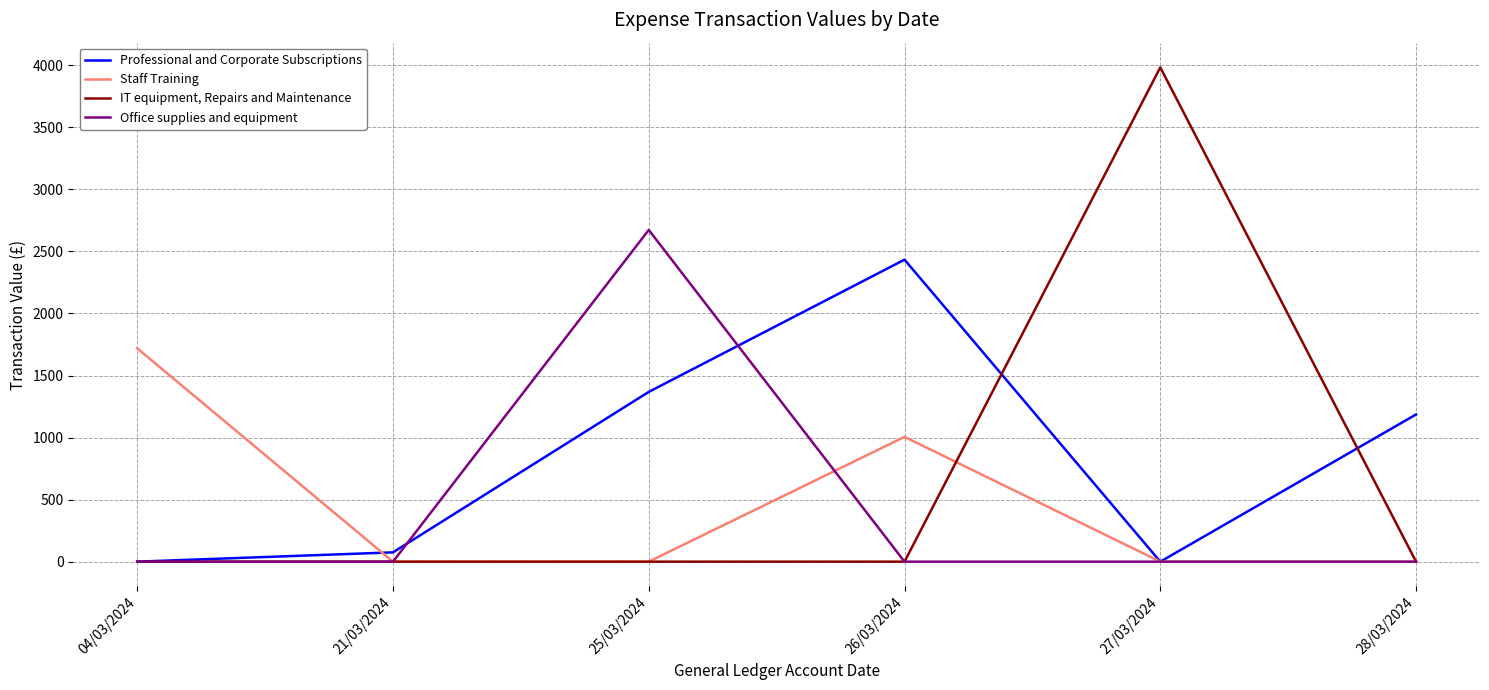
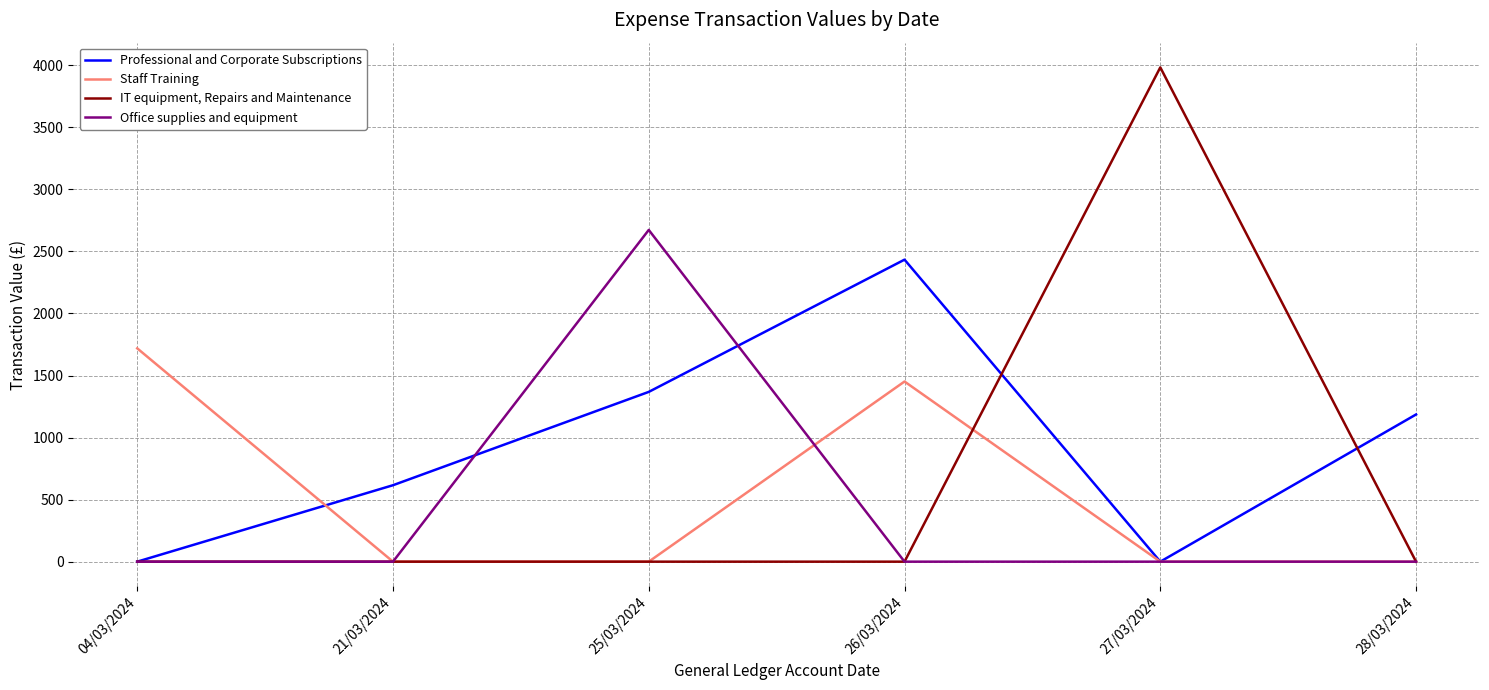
  {
    "Professional and Corporate Subscriptions": {
-     "21/03/2024": 80,
+     "21/03/2024": 620,
      "25/03/2024": 1370,
      "26/03/2024": 2430,
      "28/03/2024": 1190
    },
    "Staff Training": {
      "04/03/2024": 1720,
-     "26/03/2024": 1010
+     "26/03/2024": 1450
    },
    "IT equipment, Repairs and Maintenance": {
      "27/03/2024": 3980
    },
    "Office supplies and equipment": {
      "25/03/2024": 2670
    }
  }
